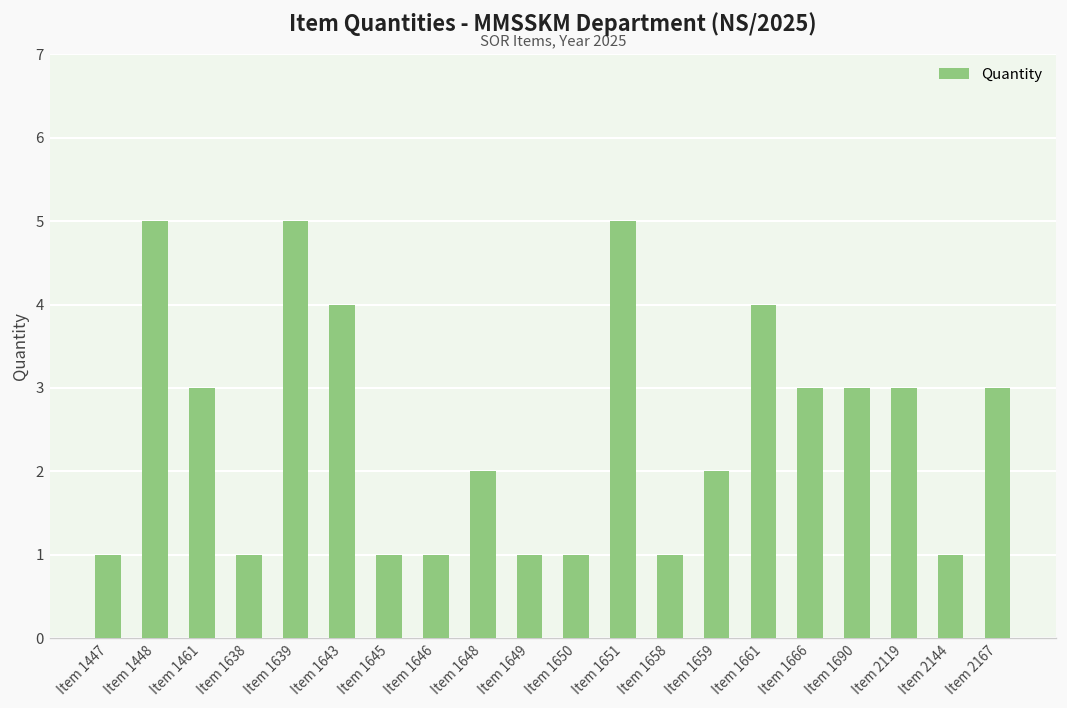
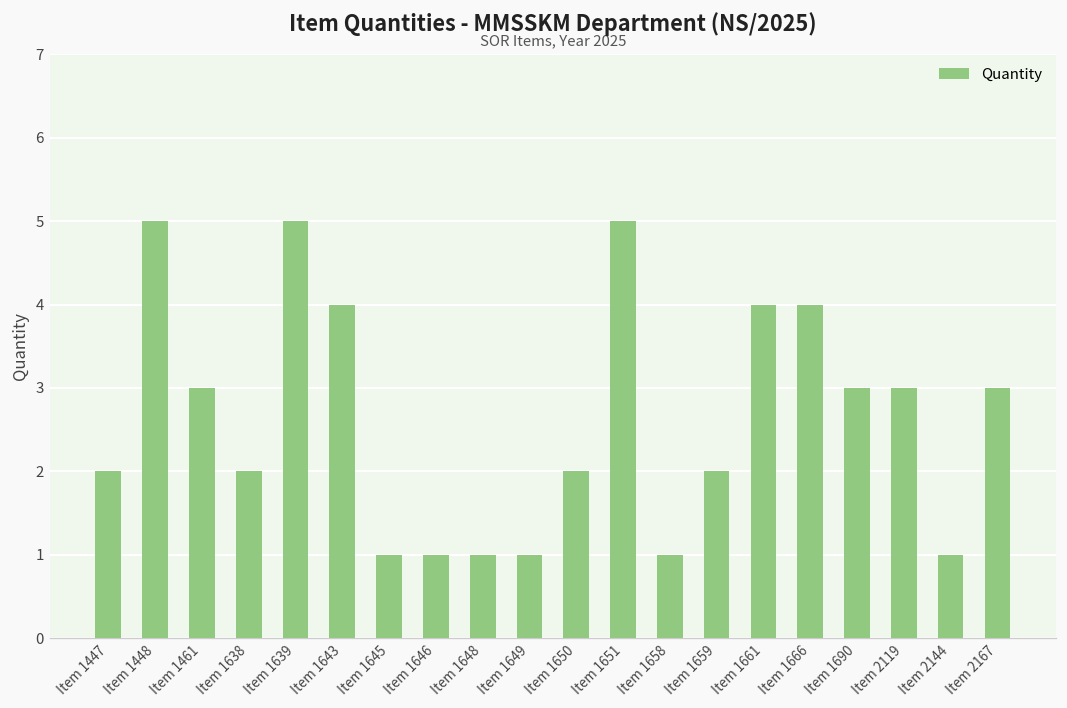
  {
-   "Item 1447": 1,
+   "Item 1447": 2,
    "Item 1448": 5,
    "Item 1461": 3,
-   "Item 1638": 1,
+   "Item 1638": 2,
    "Item 1639": 5,
    "Item 1643": 4,
    "Item 1645": 1,
    "Item 1646": 1,
-   "Item 1648": 2,
+   "Item 1648": 1,
    "Item 1649": 1,
-   "Item 1650": 1,
+   "Item 1650": 2,
    "Item 1651": 5,
    "Item 1658": 1,
    "Item 1659": 2,
    "Item 1661": 4,
-   "Item 1666": 3,
+   "Item 1666": 4,
    "Item 1690": 3,
    "Item 2119": 3,
    "Item 2144": 1,
    "Item 2167": 3
  }
